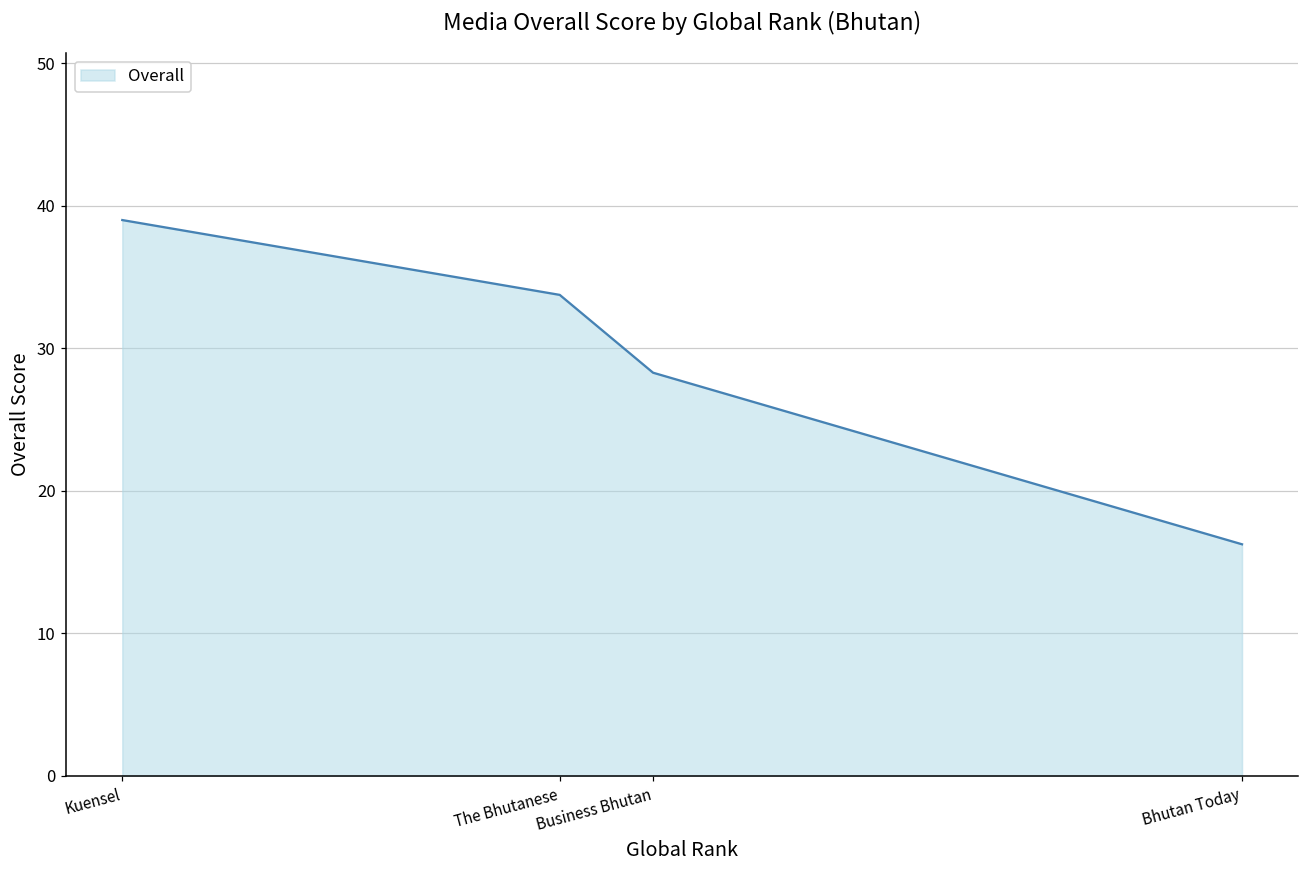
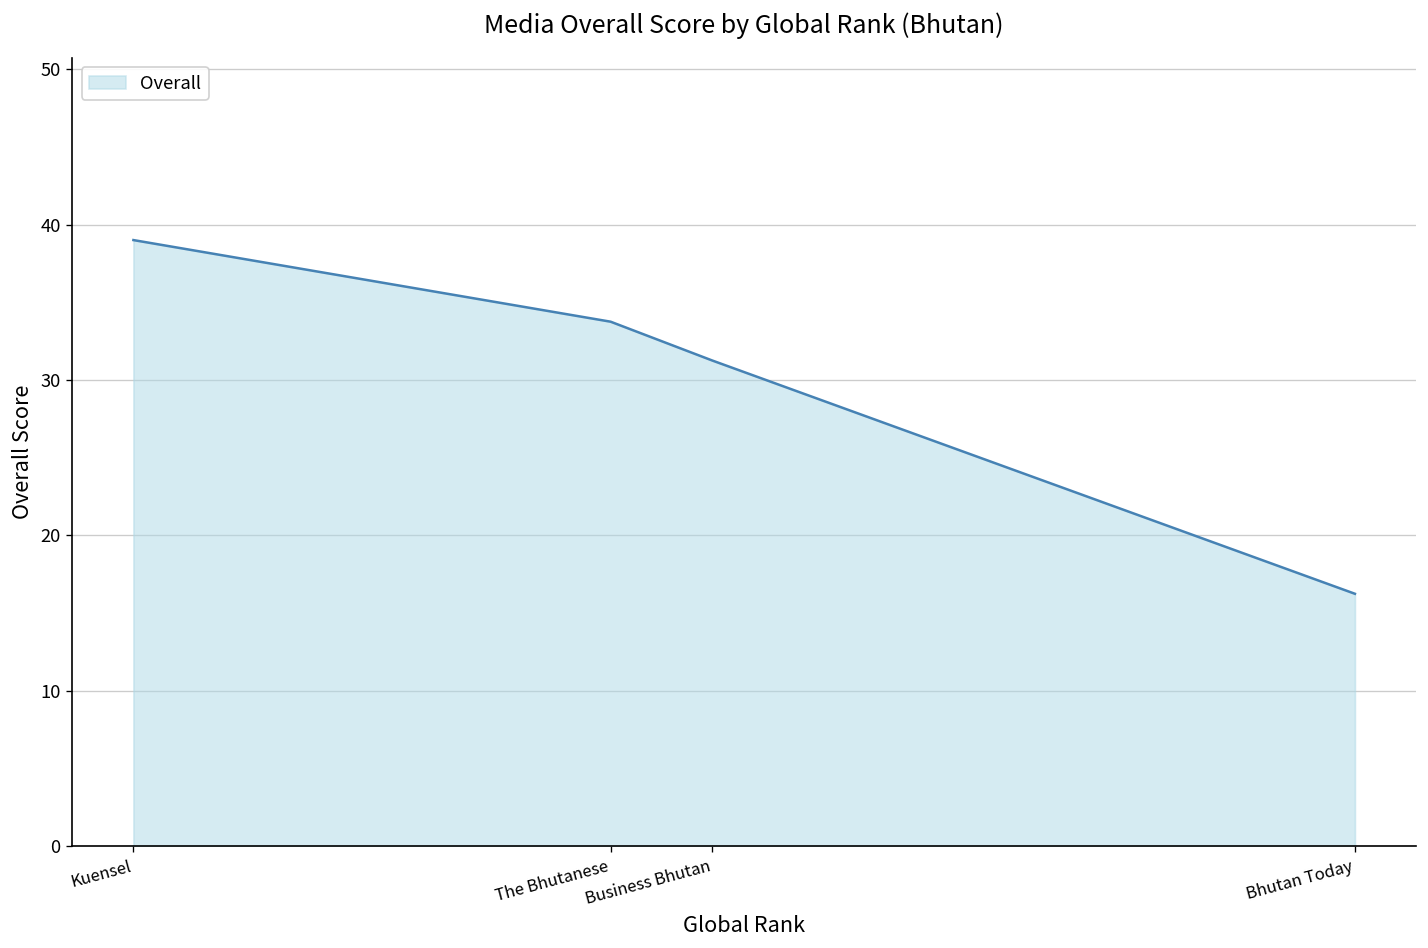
  {
    "Kuensel": 39.0,
    "The Bhutanese": 33.8,
-   "Business Bhutan": 28.3,
+   "Business Bhutan": 31.3,
    "Bhutan Today": 16.3
  }
